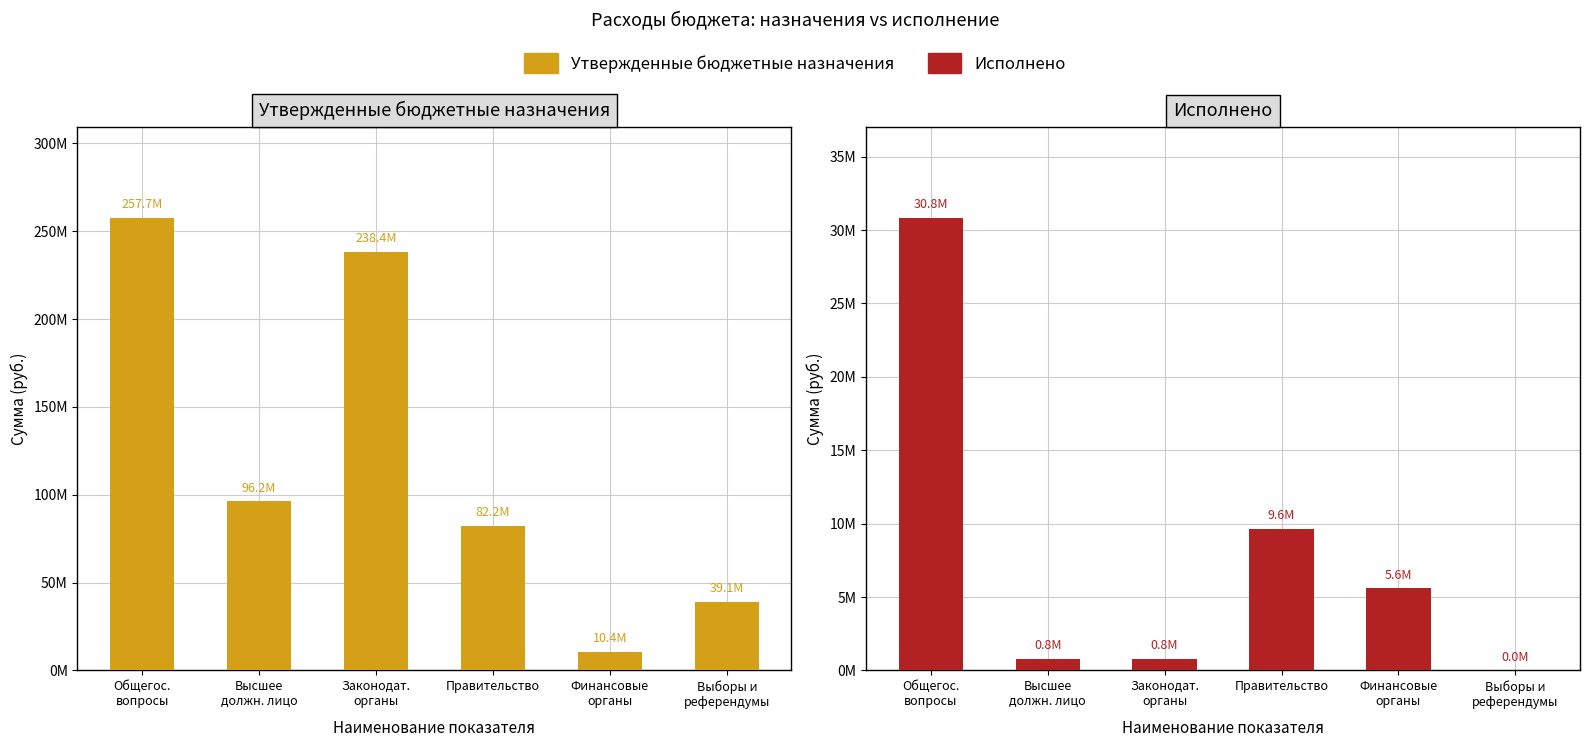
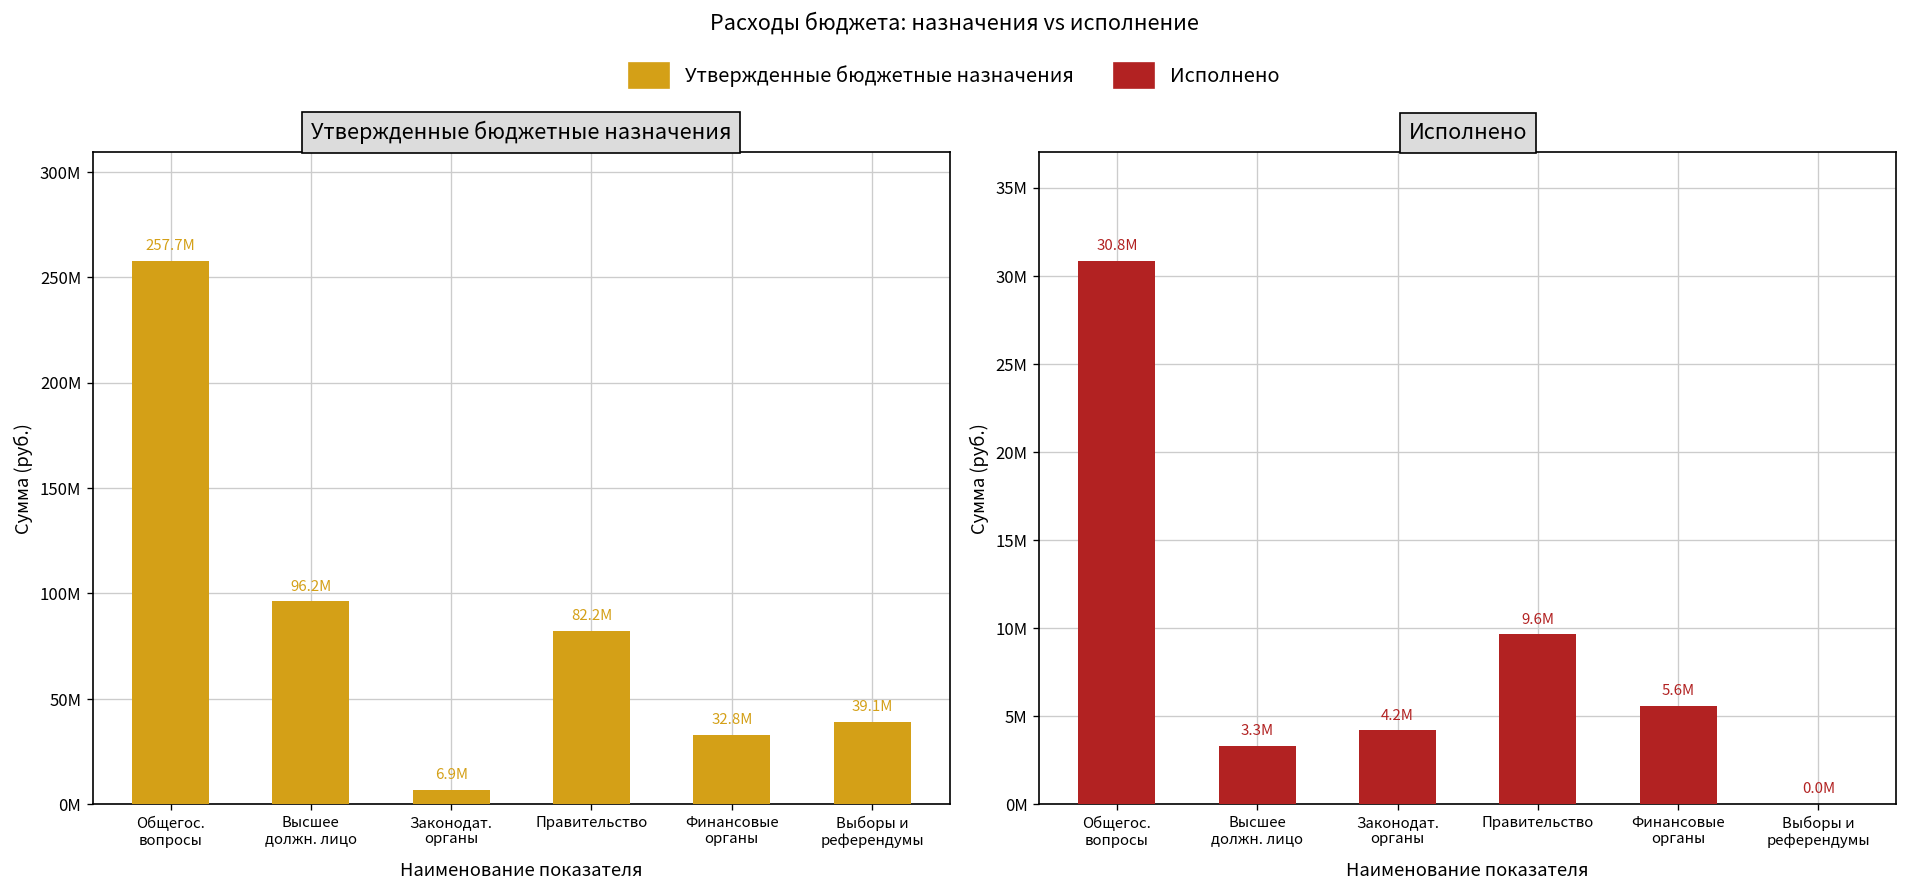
  {
    "Утвержденные бюджетные назначения": {
      "Общегос. вопросы": "257.7M",
      "Высшее должн. лицо": "96.2M",
-     "Законодат. органы": "238.4M",
+     "Законодат. органы": "6.9M",
      "Правительство": "82.2M",
-     "Финансовые органы": "10.4M",
+     "Финансовые органы": "32.8M",
      "Выборы и референдумы": "39.1M"
    },
    "Исполнено": {
      "Общегос. вопросы": "30.8M",
-     "Высшее должн. лицо": "0.8M",
-     "Законодат. органы": "0.8M",
+     "Высшее должн. лицо": "3.3M",
+     "Законодат. органы": "4.2M",
      "Правительство": "9.6M",
      "Финансовые органы": "5.6M",
      "Выборы и референдумы": "0.0M"
    }
  }
